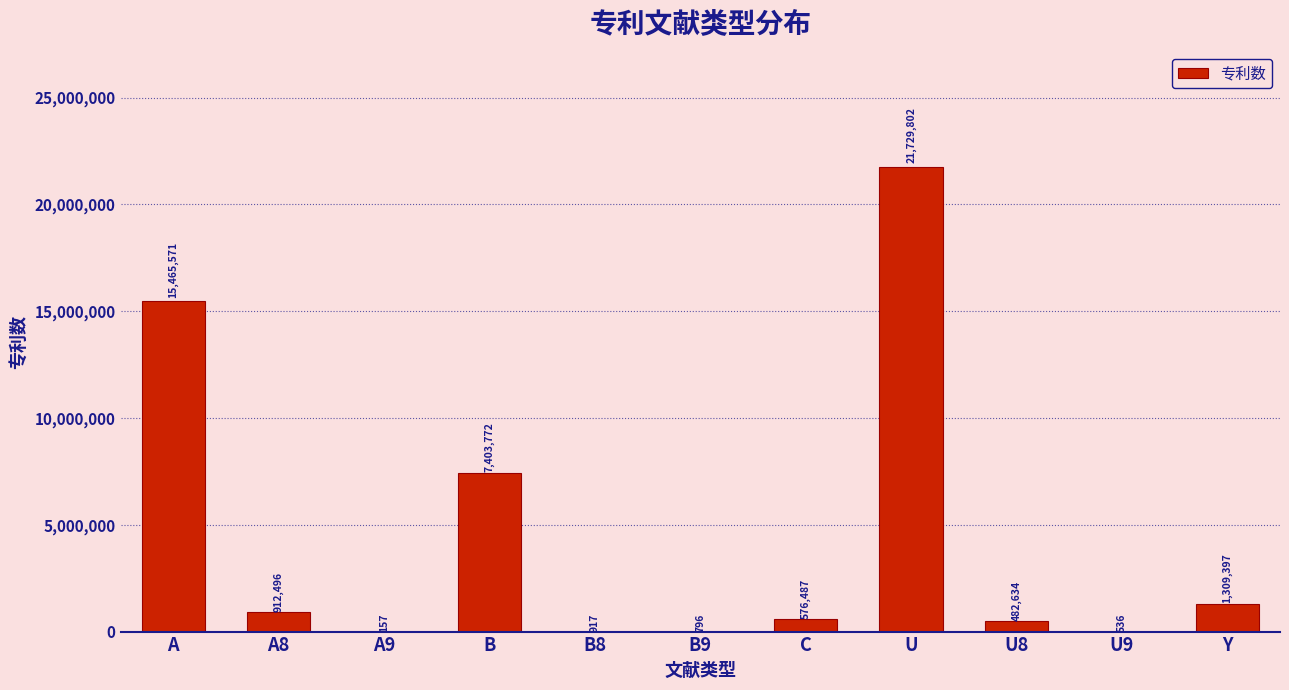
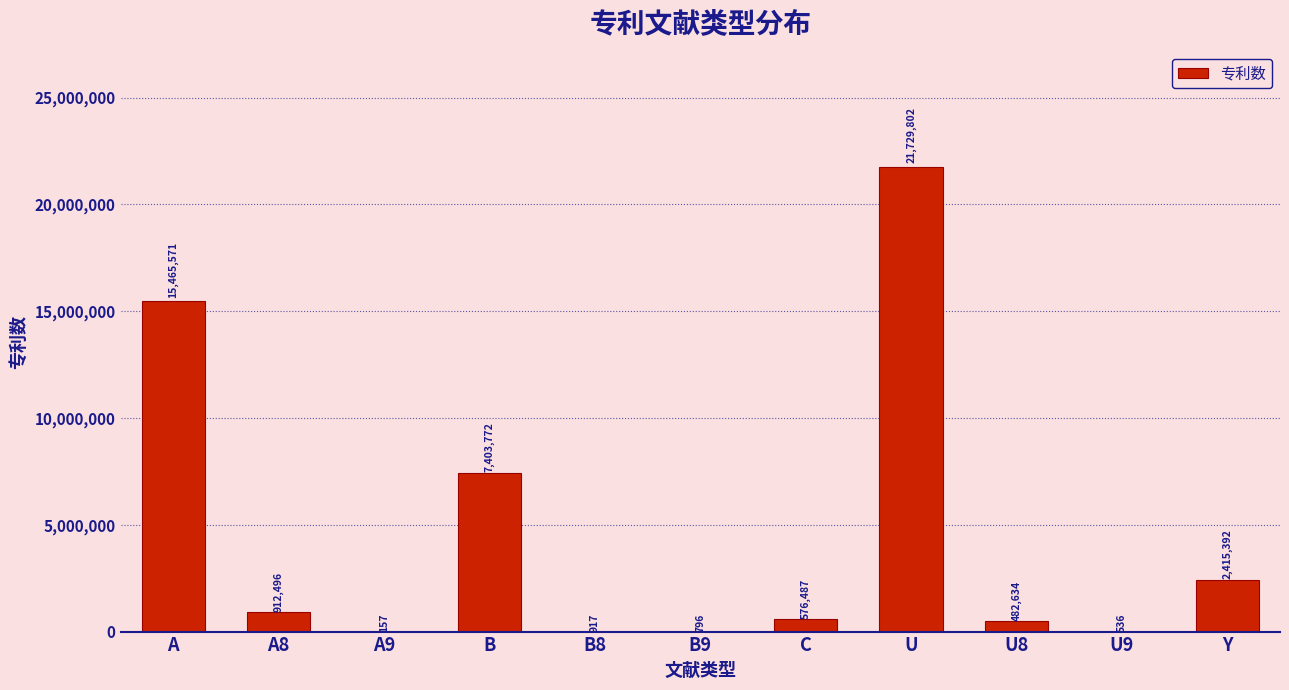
  {
    "A": "15,465,571",
    "A8": "912,496",
    "A9": "157",
    "B": "7,403,772",
    "B8": "917",
    "B9": "796",
    "C": "576,487",
    "U": "21,729,802",
    "U8": "482,634",
    "U9": "536",
-   "Y": "1,309,397"
+   "Y": "2,415,392"
  }
